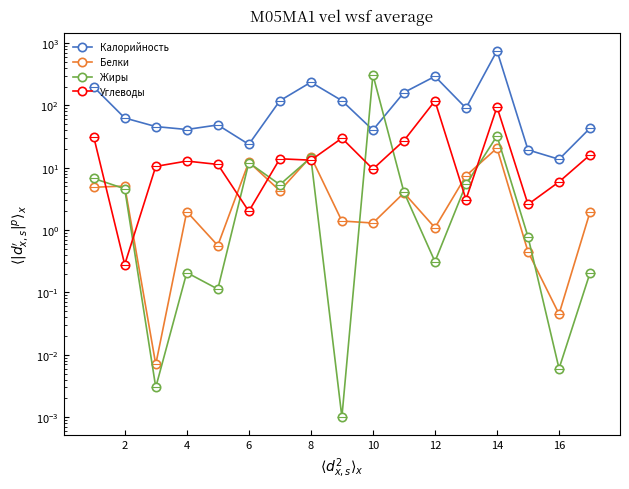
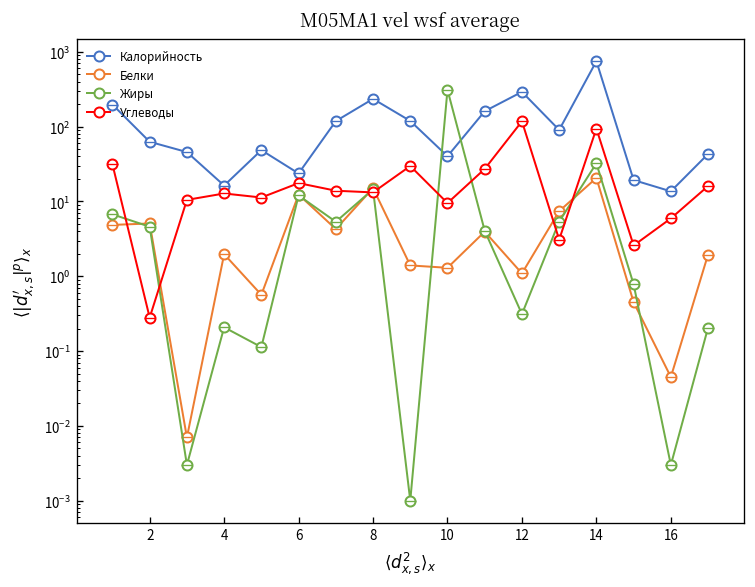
  {
    "Калорийность": {
      "2": 60,
-     "4": 40,
+     "4": 16,
      "6": 24,
      "8": 240,
      "10": 40,
      "12": 300,
      "14": 800,
      "16": 14
    },
    "Белки": {
      "2": 5,
      "4": 2.0,
      "10": 1.3,
      "12": 1.1,
      "14": 21,
      "16": 0.05
    },
    "Жиры": {
      "2": 5,
      "4": 0.21,
      "10": 300,
      "12": 0.3,
      "14": 30,
-     "16": 0.006
+     "16": 0.003
    },
    "Углеводы": {
      "2": 0.3,
      "4": 13,
-     "6": 2.0,
+     "6": 18,
      "8": 13,
      "10": 10,
      "12": 120,
      "14": 90,
      "16": 6
    }
  }
